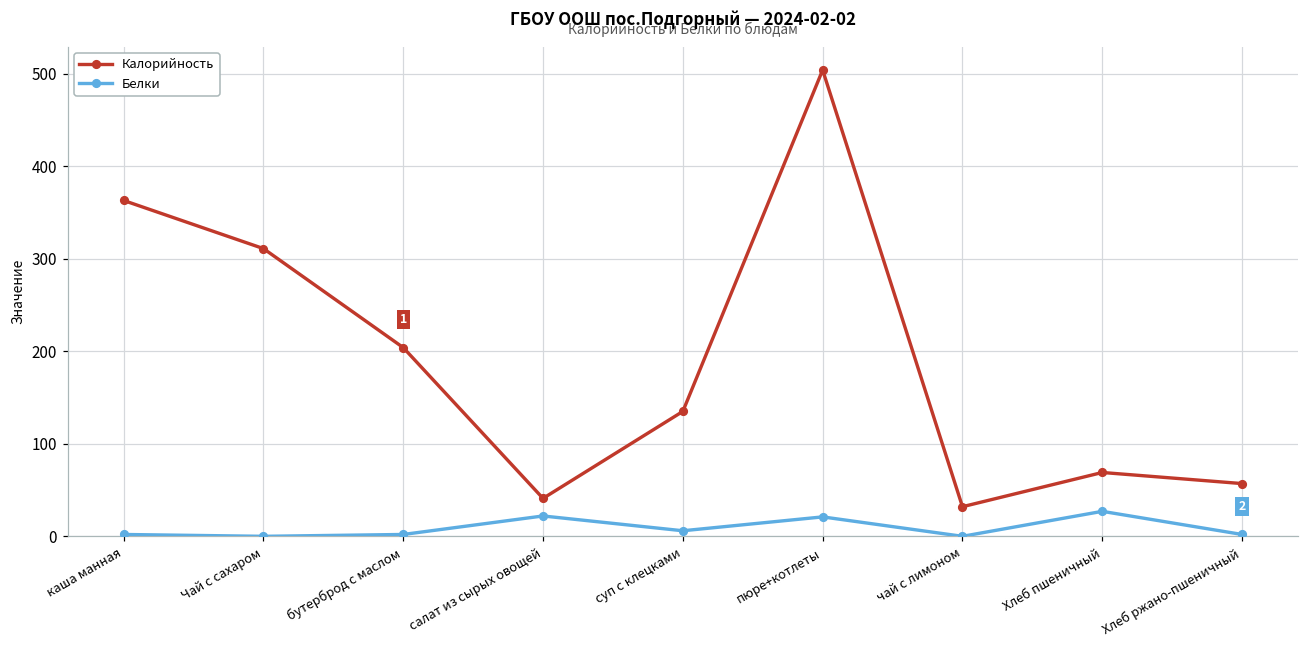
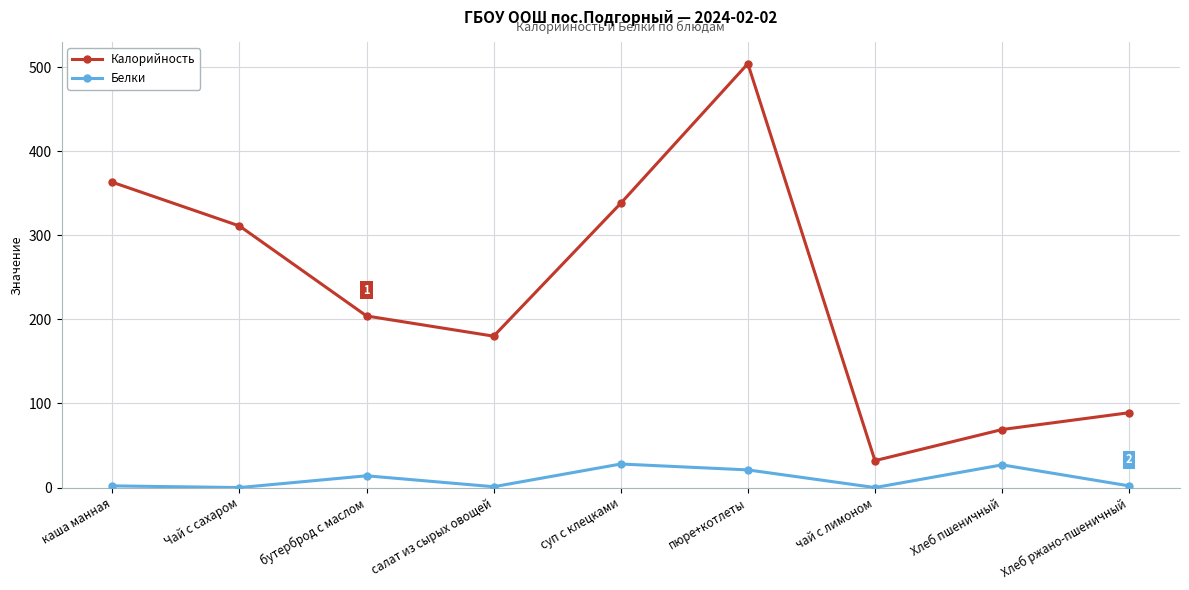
  {
    "Калорийность": {
      "каша манная": 360,
      "Чай с сахаром": 310,
-     "салат из сырых овощей": 40,
-     "суп с клецками": 140,
+     "салат из сырых овощей": 180,
+     "суп с клецками": 340,
      "пюре+котлеты": 500,
      "чай с лимоном": 30,
      "Хлеб пшеничный": 70,
-     "Хлеб ржано-пшеничный": 60
+     "Хлеб ржано-пшеничный": 90
    },
    "Белки": {
      "каша манная": 0,
      "Чай с сахаром": 0,
-     "бутерброд с маслом": 0,
-     "салат из сырых овощей": 20,
-     "суп с клецками": 10,
+     "бутерброд с маслом": 10,
+     "салат из сырых овощей": 0,
+     "суп с клецками": 30,
      "пюре+котлеты": 20,
      "чай с лимоном": 0,
      "Хлеб пшеничный": 30
    }
  }
